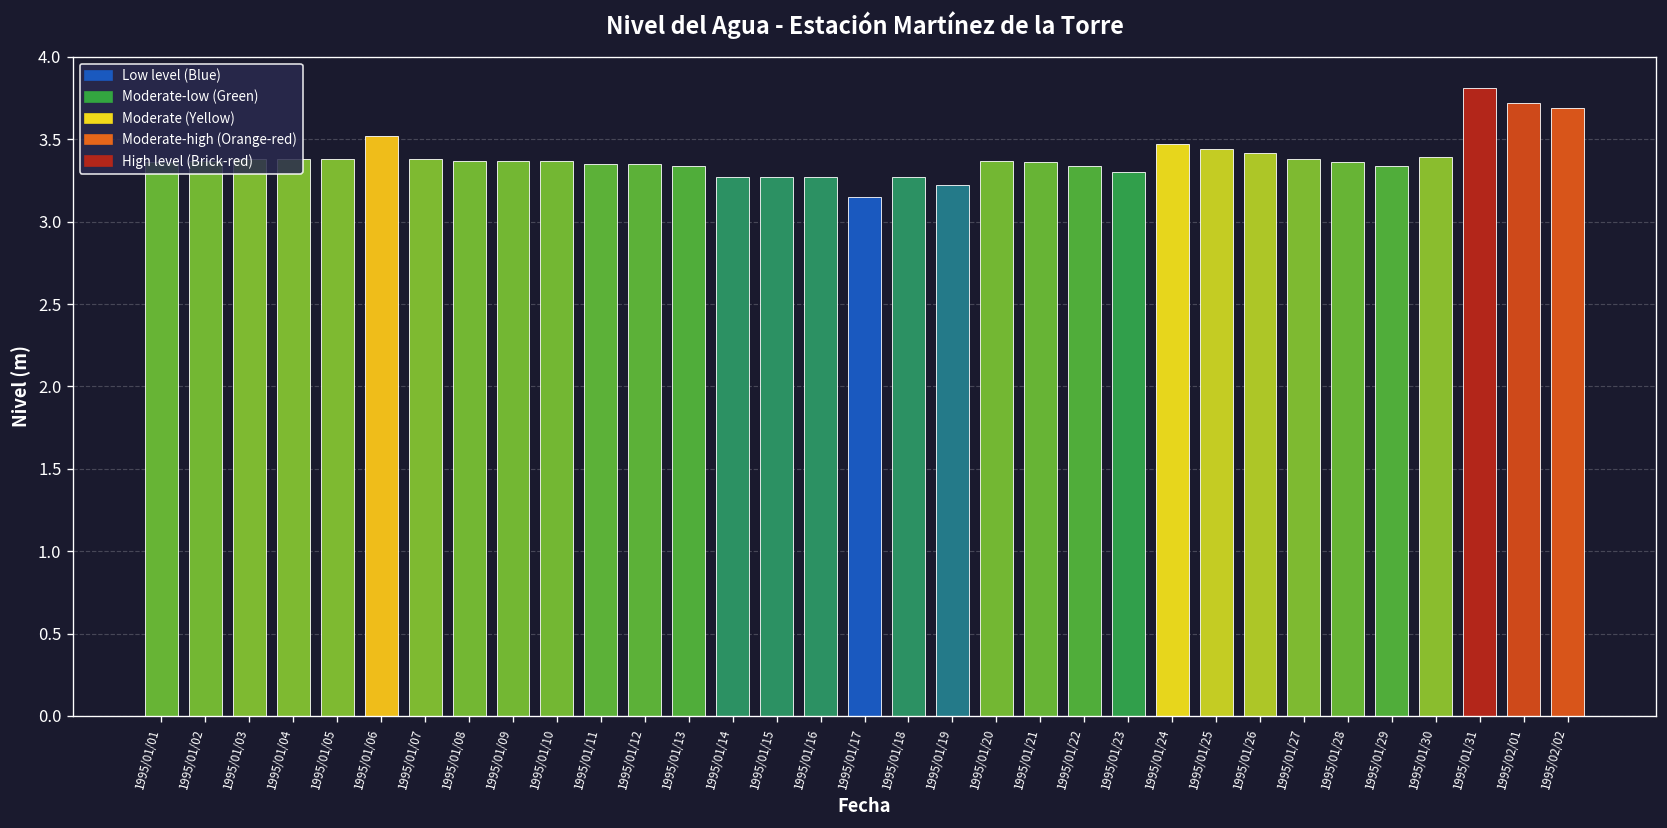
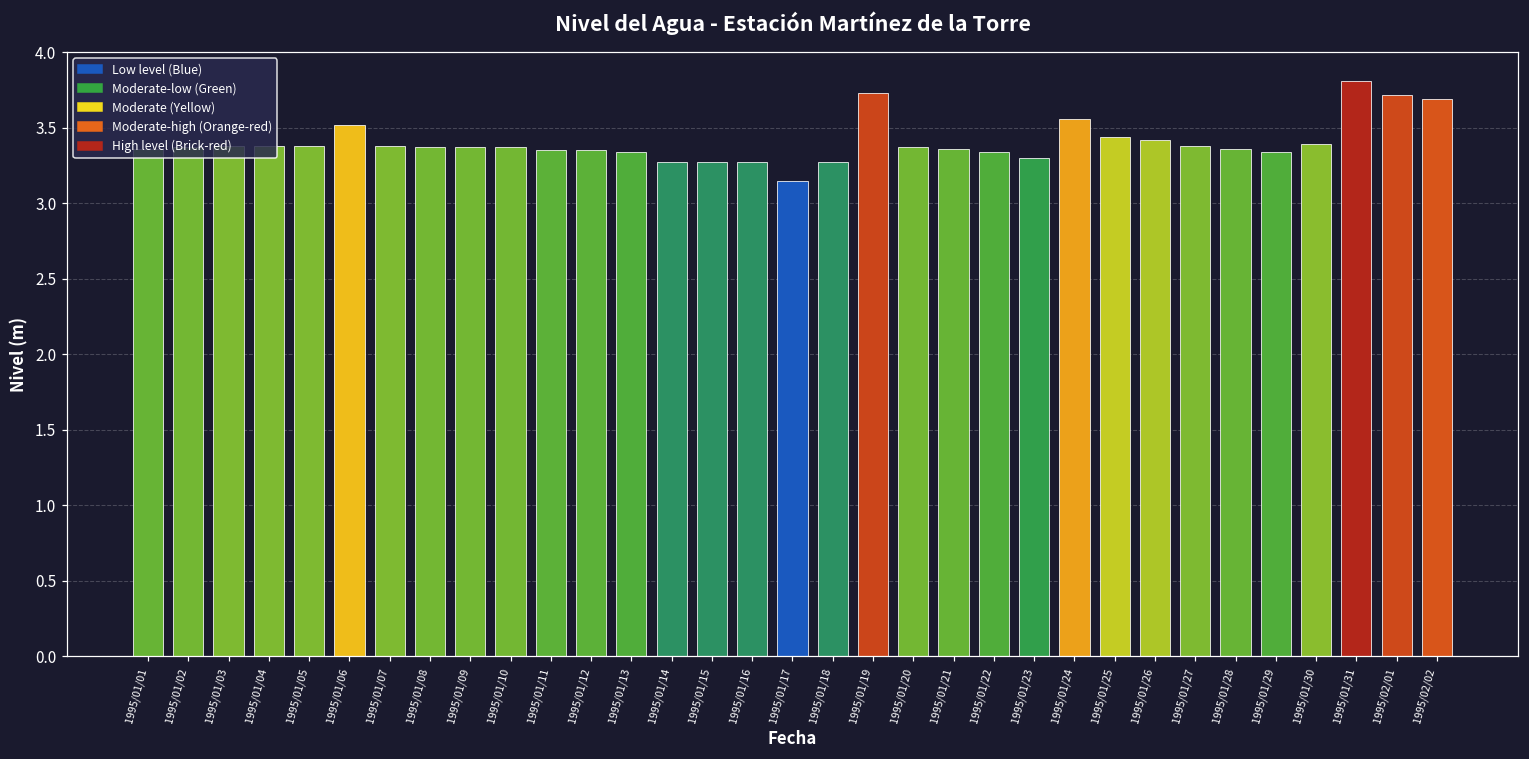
  {
    "1995/01/05": 3.38,
    "1995/01/06": 3.52,
    "1995/01/07": 3.38,
    "1995/01/08": 3.37,
    "1995/01/09": 3.37,
    "1995/01/10": 3.37,
    "1995/01/11": 3.35,
    "1995/01/12": 3.35,
    "1995/01/13": 3.34,
    "1995/01/14": 3.27,
    "1995/01/15": 3.27,
    "1995/01/16": 3.27,
    "1995/01/17": 3.15,
    "1995/01/18": 3.27,
-   "1995/01/19": 3.22,
+   "1995/01/19": 3.73,
    "1995/01/20": 3.37,
    "1995/01/21": 3.36,
    "1995/01/22": 3.34,
    "1995/01/23": 3.30,
-   "1995/01/24": 3.47,
+   "1995/01/24": 3.56,
    "1995/01/25": 3.44,
    "1995/01/26": 3.42,
    "1995/01/27": 3.38,
    "1995/01/28": 3.36,
    "1995/01/29": 3.34,
    "1995/01/30": 3.39,
    "1995/01/31": 3.81,
    "1995/02/01": 3.72,
    "1995/02/02": 3.69
  }
